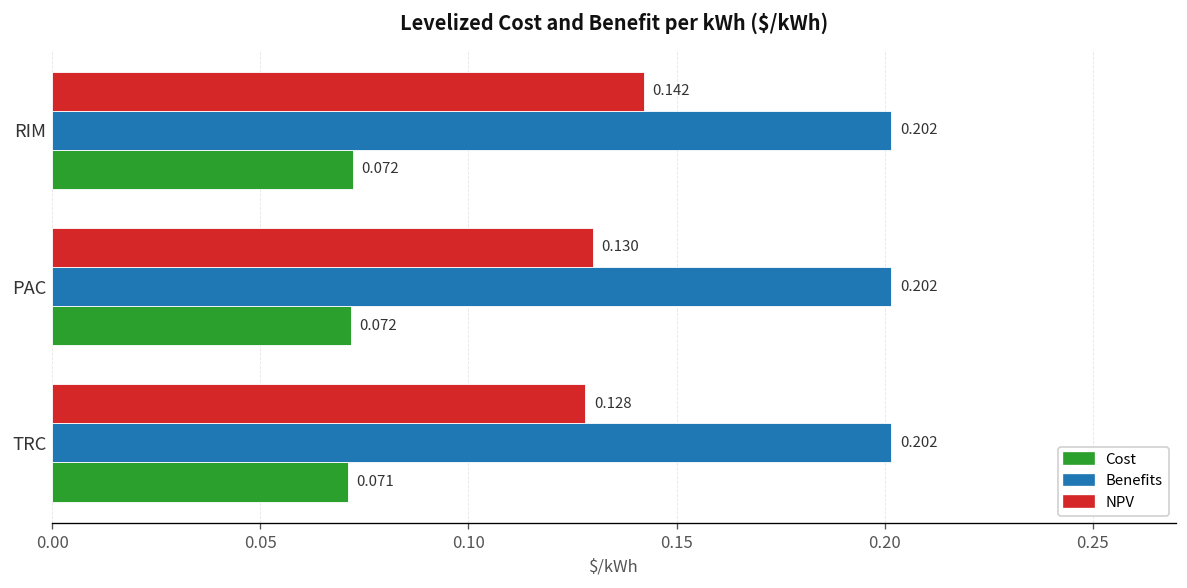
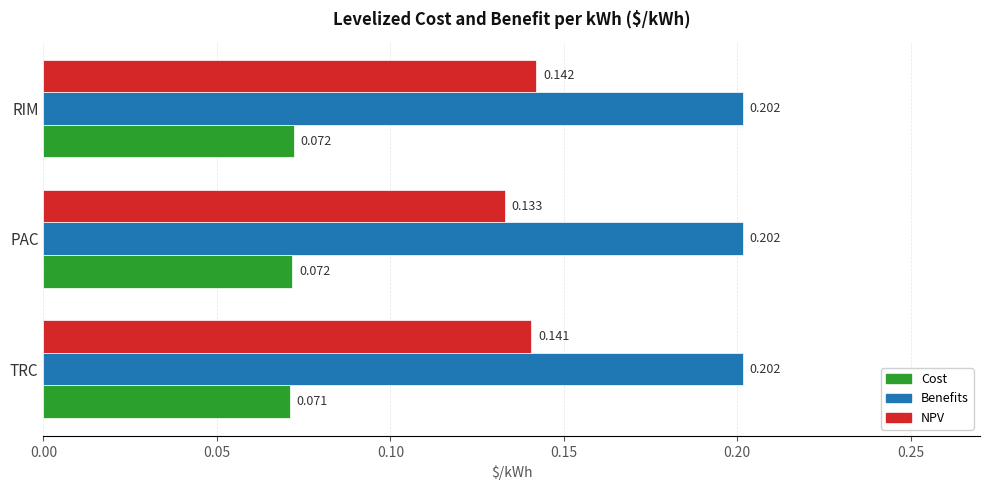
  {
    "Cost": {
      "RIM": 0.072,
      "PAC": 0.072,
      "TRC": 0.071
    },
    "Benefits": {
      "RIM": 0.202,
      "PAC": 0.202,
      "TRC": 0.202
    },
    "NPV": {
      "RIM": 0.142,
-     "PAC": 0.130,
-     "TRC": 0.128
+     "PAC": 0.133,
+     "TRC": 0.141
    }
  }
